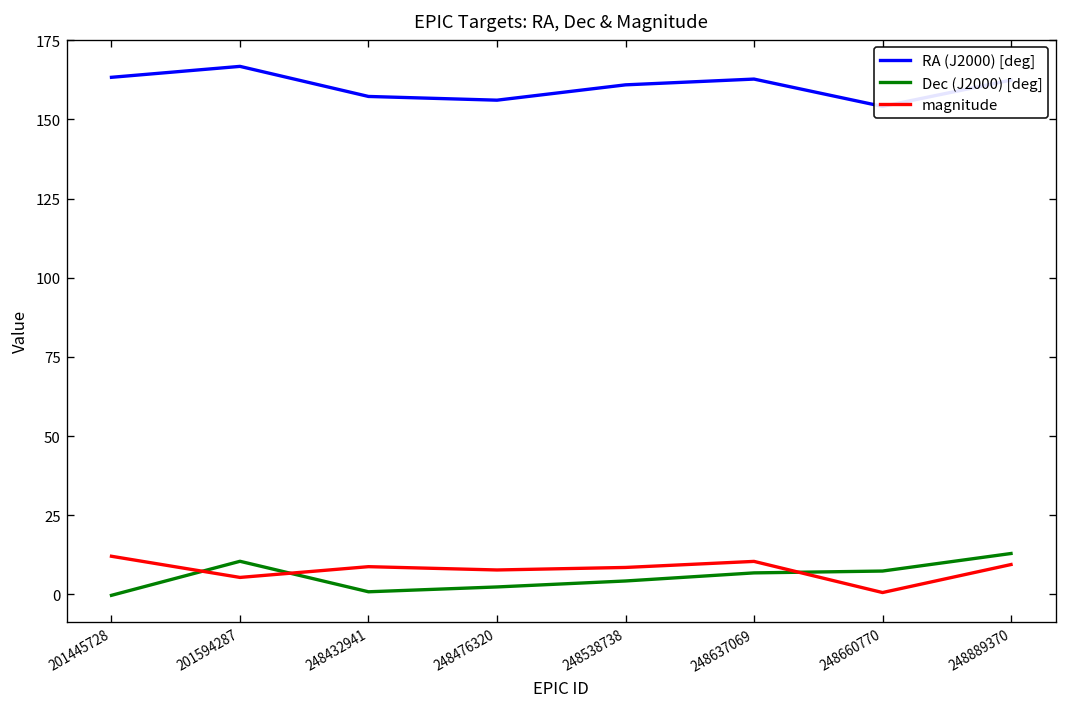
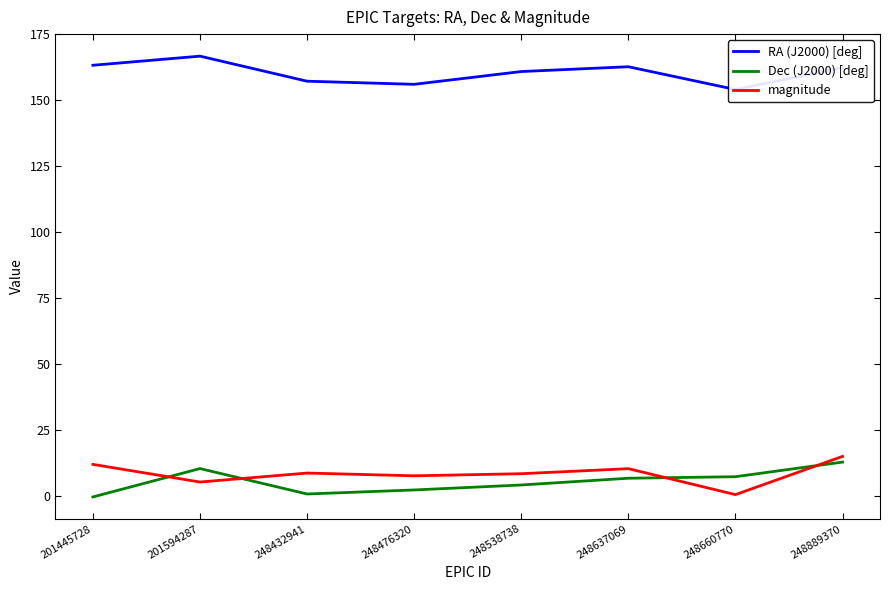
  {
    "RA (J2000) [deg]": {
      "201445728": 163,
      "201594287": 167,
      "248432941": 157,
      "248476320": 156,
      "248538738": 161,
      "248637069": 163
    },
    "Dec (J2000) [deg]": {
      "201445728": 0,
      "201594287": 10,
      "248432941": 1,
      "248476320": 2,
      "248538738": 4,
      "248637069": 7,
      "248660770": 7,
      "248889370": 13
    },
    "magnitude": {
      "201445728": 12,
      "201594287": 5,
      "248432941": 9,
      "248476320": 8,
      "248538738": 9,
      "248637069": 10,
      "248660770": 1,
-     "248889370": 9
+     "248889370": 15
    }
  }
